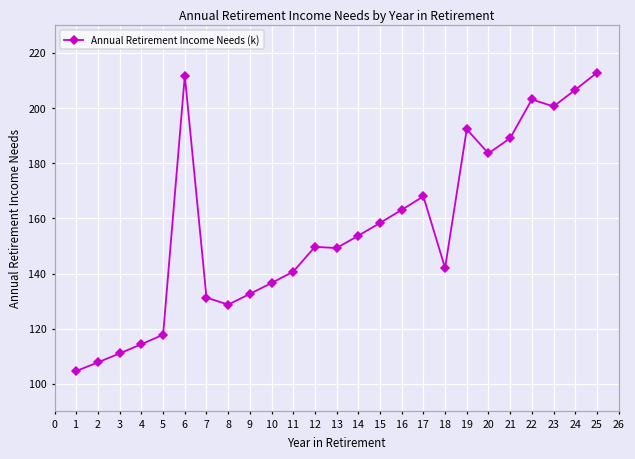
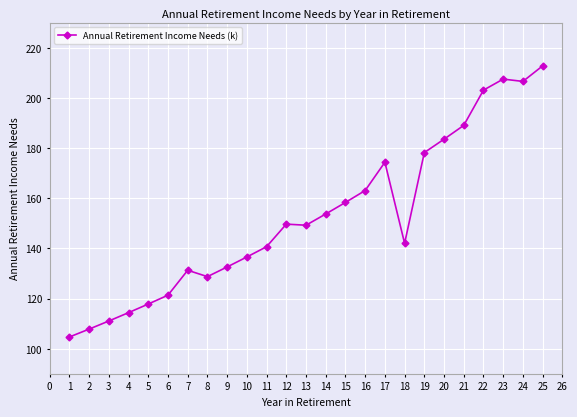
  {
    "1": 105,
    "2": 108,
    "3": 111,
    "4": 114,
    "5": 118,
-   "6": 212,
+   "6": 121,
    "7": 131,
    "8": 129,
    "9": 133,
    "10": 137,
    "11": 141,
    "12": 150,
    "13": 149,
    "14": 154,
    "15": 158,
    "16": 163,
-   "17": 168,
+   "17": 174,
    "18": 142,
-   "19": 192,
+   "19": 178,
    "20": 184,
    "21": 189,
    "22": 203,
-   "23": 201,
+   "23": 208,
    "24": 207,
    "25": 213
  }
